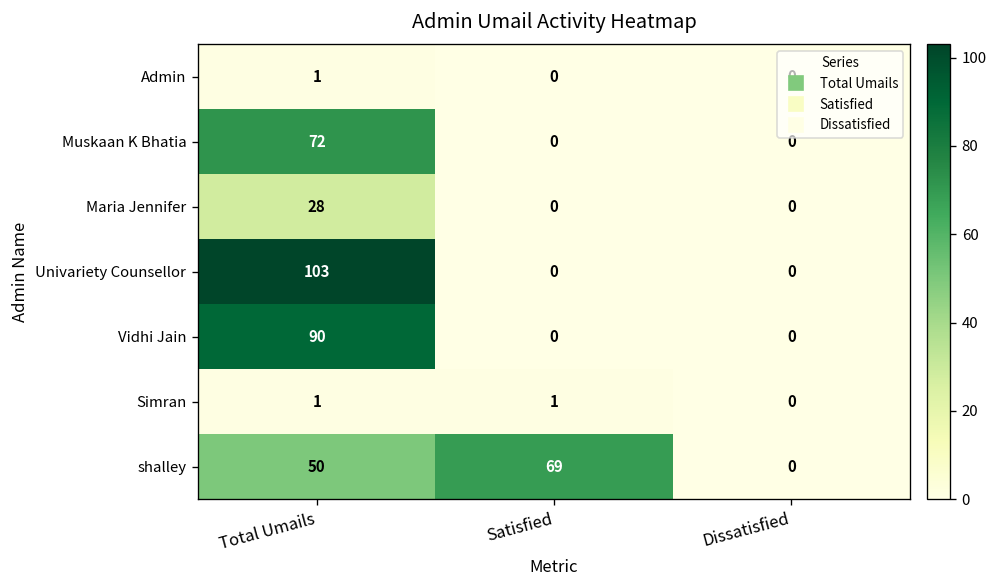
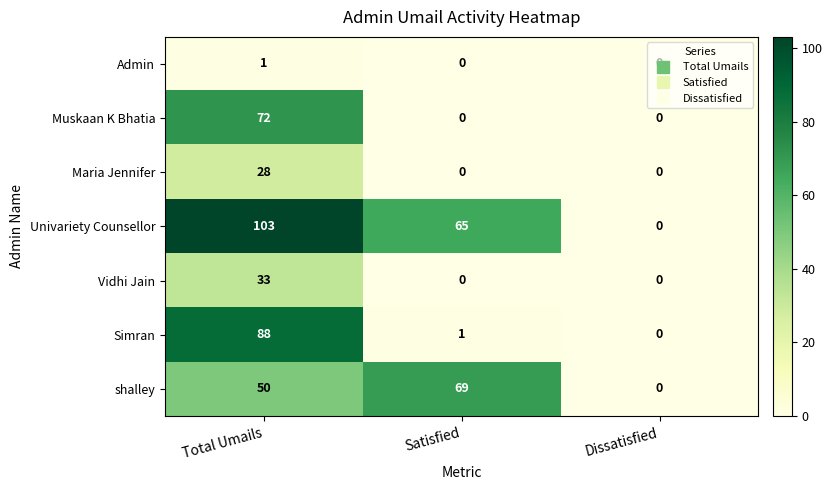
  {
    "Admin": {
      "Total Umails": 1,
      "Satisfied": 0
    },
    "Muskaan K Bhatia": {
      "Total Umails": 72,
      "Satisfied": 0,
      "Dissatisfied": 0
    },
    "Maria Jennifer": {
      "Total Umails": 28,
      "Satisfied": 0,
      "Dissatisfied": 0
    },
    "Univariety Counsellor": {
      "Total Umails": 103,
-     "Satisfied": 0,
+     "Satisfied": 65,
      "Dissatisfied": 0
    },
    "Vidhi Jain": {
-     "Total Umails": 90,
+     "Total Umails": 33,
      "Satisfied": 0,
      "Dissatisfied": 0
    },
    "Simran": {
-     "Total Umails": 1,
+     "Total Umails": 88,
      "Satisfied": 1,
      "Dissatisfied": 0
    },
    "shalley": {
      "Total Umails": 50,
      "Satisfied": 69,
      "Dissatisfied": 0
    }
  }
